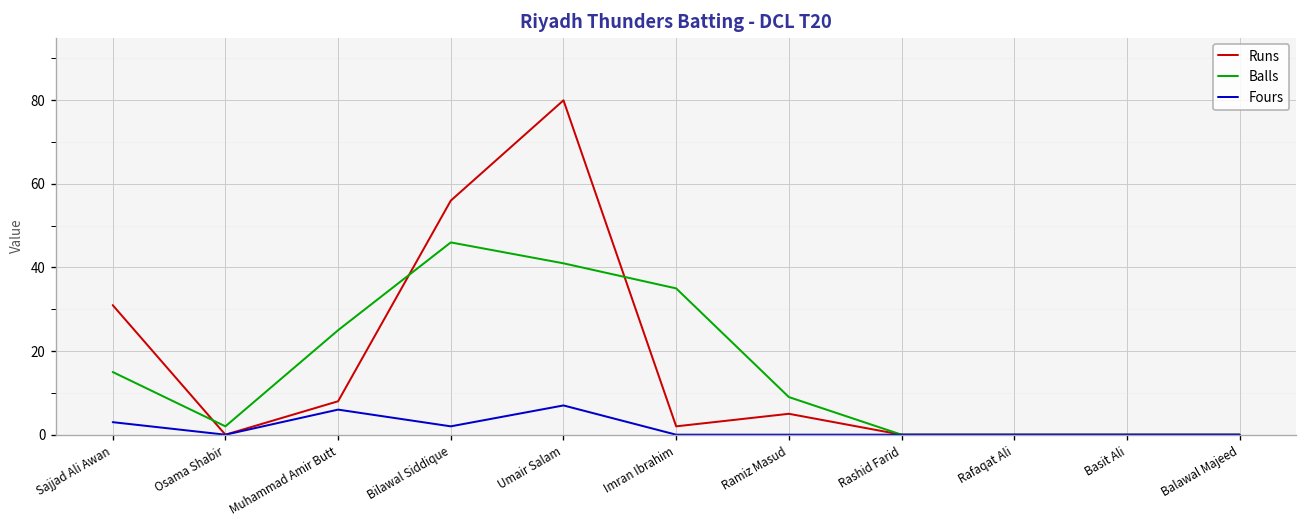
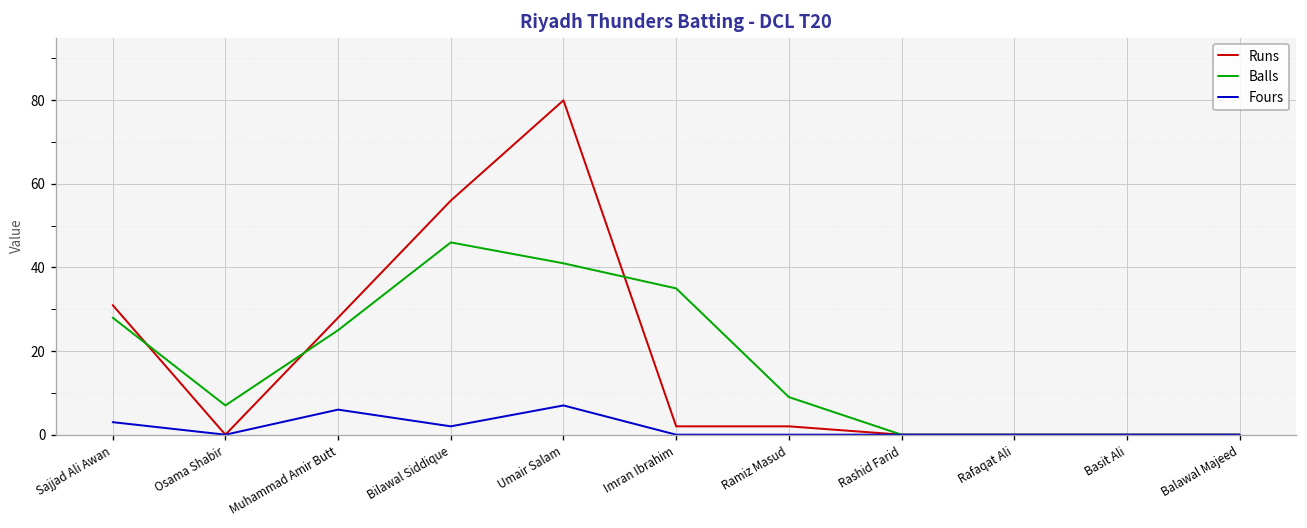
  {
    "Runs": {
      "Sajjad Ali Awan": 31,
-     "Muhammad Amir Butt": 8,
+     "Muhammad Amir Butt": 28,
      "Bilawal Siddique": 56,
      "Umair Salam": 80,
      "Imran Ibrahim": 2,
-     "Ramiz Masud": 5
+     "Ramiz Masud": 2
    },
    "Balls": {
-     "Sajjad Ali Awan": 15,
-     "Osama Shabir": 2,
+     "Sajjad Ali Awan": 28,
+     "Osama Shabir": 7,
      "Muhammad Amir Butt": 25,
      "Bilawal Siddique": 46,
      "Umair Salam": 41,
      "Imran Ibrahim": 35,
      "Ramiz Masud": 9
    },
    "Fours": {
      "Sajjad Ali Awan": 3,
      "Muhammad Amir Butt": 6,
      "Bilawal Siddique": 2,
      "Umair Salam": 7,
      "Imran Ibrahim": 0,
      "Ramiz Masud": 0
    }
  }
